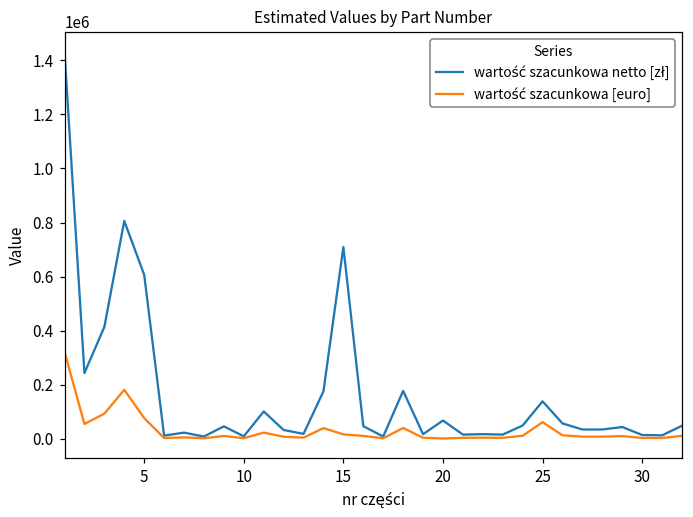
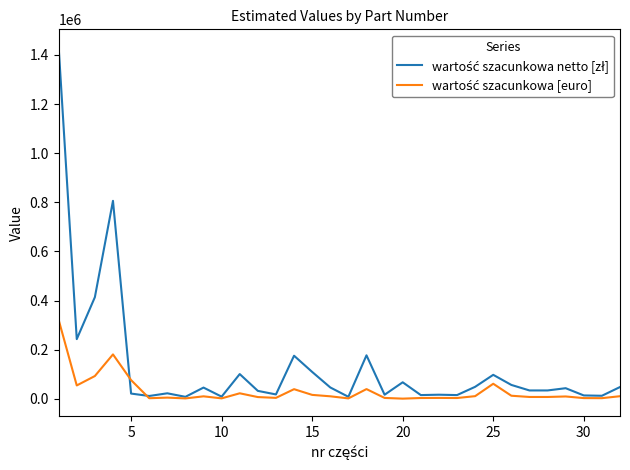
  {
    "wartość szacunkowa netto [zł]": {
-     "5": 610000,
-     "15": 710000,
+     "5": 20000,
+     "15": 110000,
      "20": 70000,
-     "25": 140000,
+     "25": 100000,
      "30": 10000
    },
    "wartość szacunkowa [euro]": {
      "5": 80000,
      "15": 20000,
      "20": 0,
      "25": 60000,
      "30": 0
    }
  }
